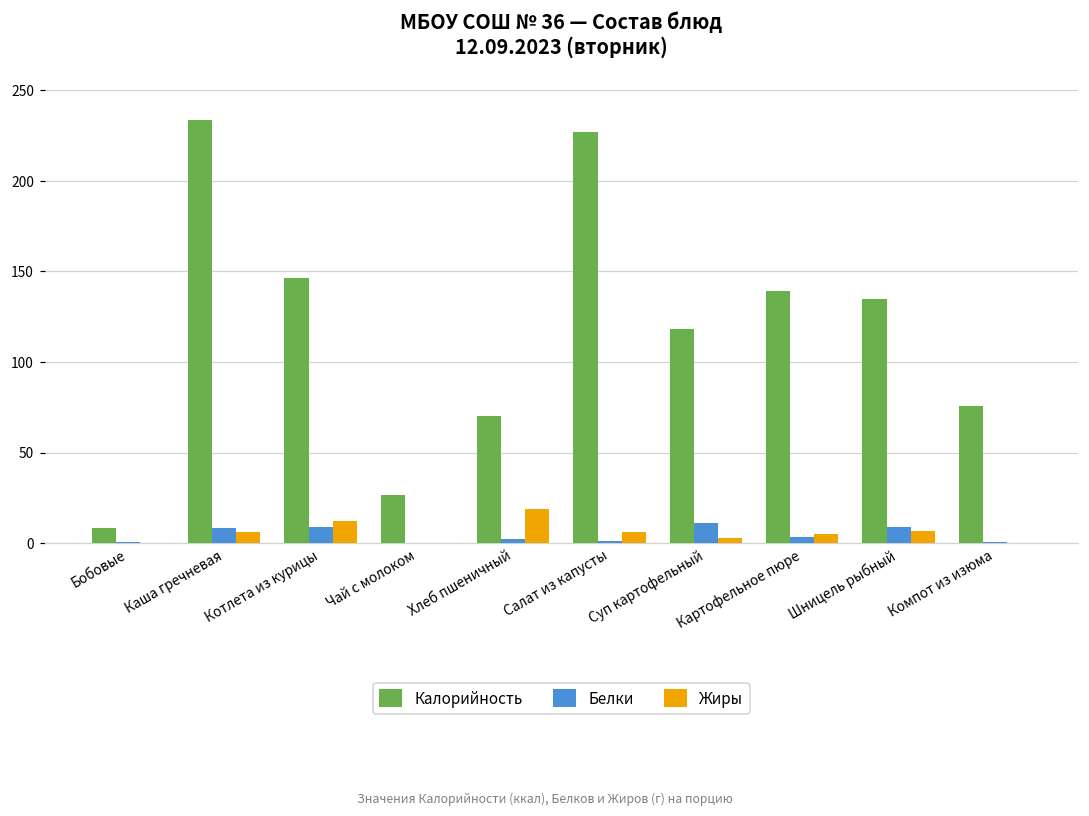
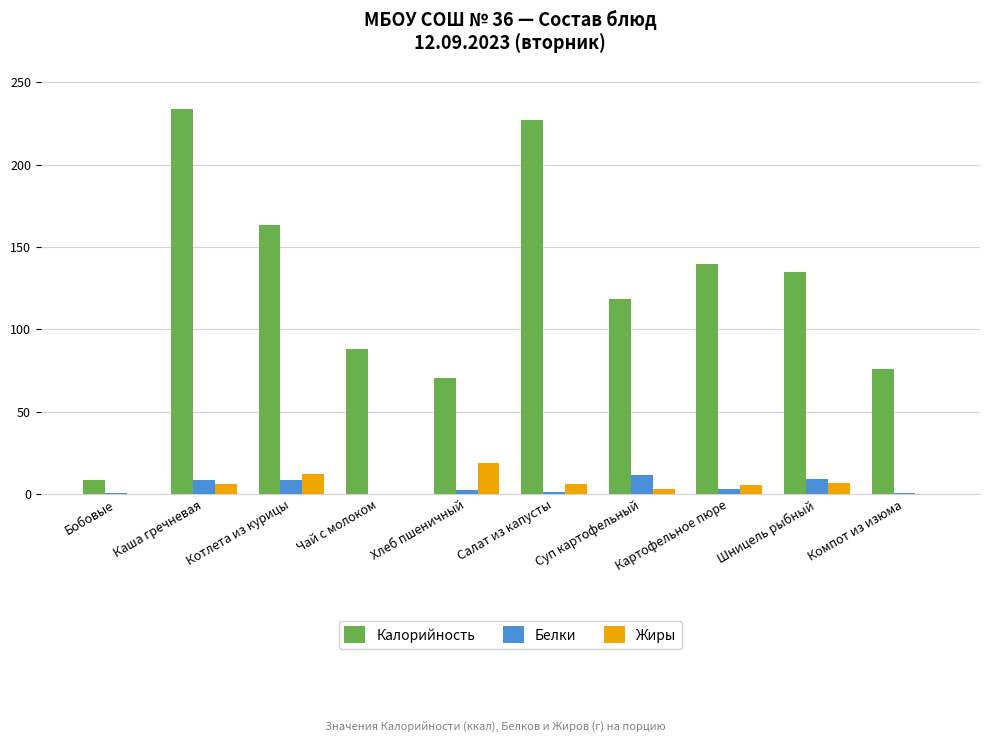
  {
    "Калорийность": {
      "Бобовые": 9,
      "Каша гречневая": 234,
-     "Котлета из курицы": 146,
-     "Чай с молоком": 27,
+     "Котлета из курицы": 163,
+     "Чай с молоком": 88,
      "Хлеб пшеничный": 70,
      "Салат из капусты": 227,
      "Суп картофельный": 118,
      "Картофельное пюре": 139,
      "Шницель рыбный": 135,
      "Компот из изюма": 76
    },
    "Белки": {
      "Каша гречневая": 8,
      "Котлета из курицы": 9,
      "Хлеб пшеничный": 2,
      "Суп картофельный": 11,
      "Картофельное пюре": 3,
      "Шницель рыбный": 9
    },
    "Жиры": {
      "Каша гречневая": 6,
      "Котлета из курицы": 12,
      "Чай с молоком": 0,
      "Хлеб пшеничный": 19,
      "Салат из капусты": 6,
      "Суп картофельный": 3,
      "Картофельное пюре": 5,
      "Шницель рыбный": 7
    }
  }
